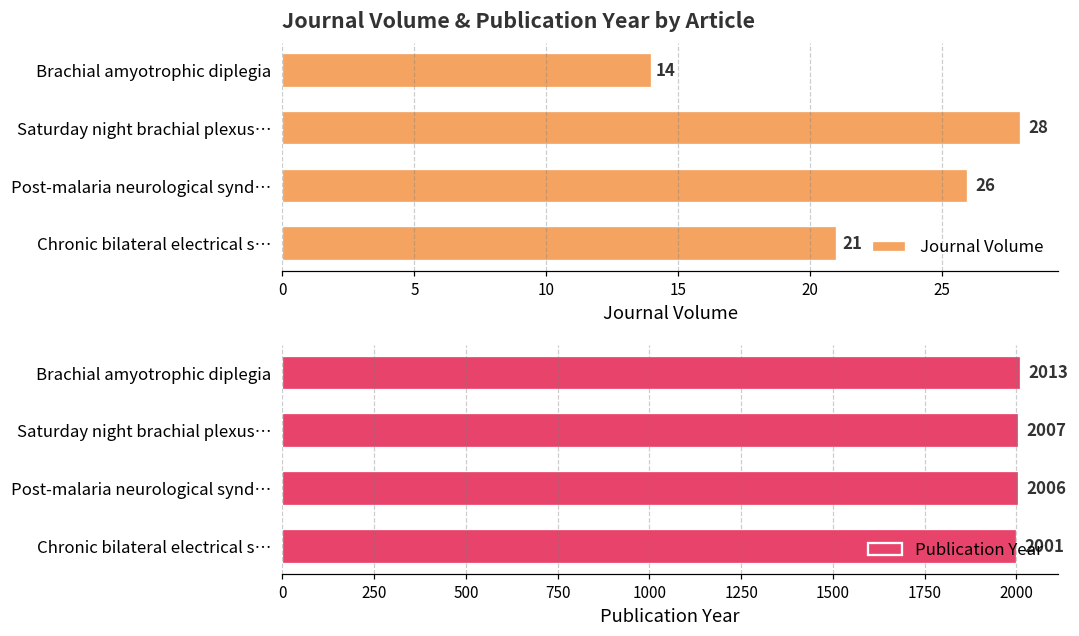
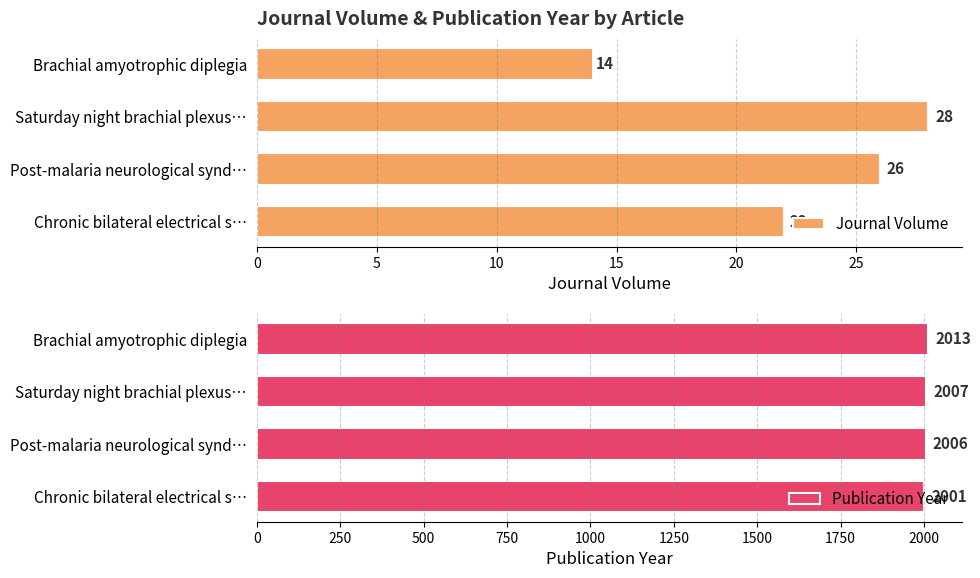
  {
    "Journal Volume & Publication Year by Article": {
      "Brachial amyotrophic diplegia": 14,
      "Saturday night brachial plexus…": 28,
      "Post-malaria neurological synd…": 26,
-     "Chronic bilateral electrical s…": 21
+     "Chronic bilateral electrical s…": 22
    }
  }
